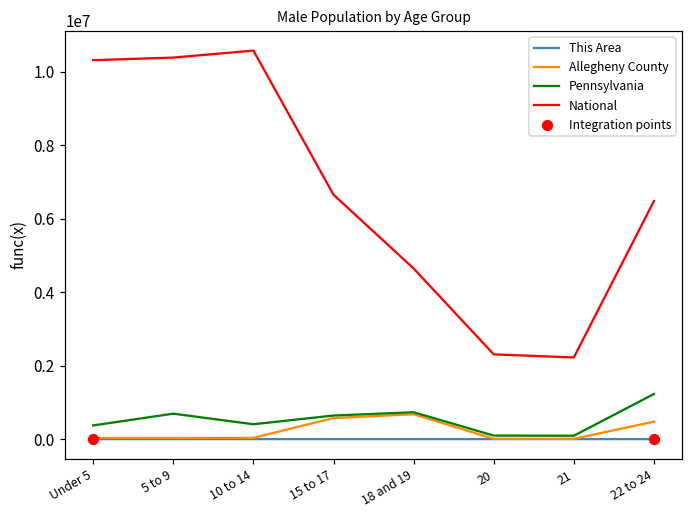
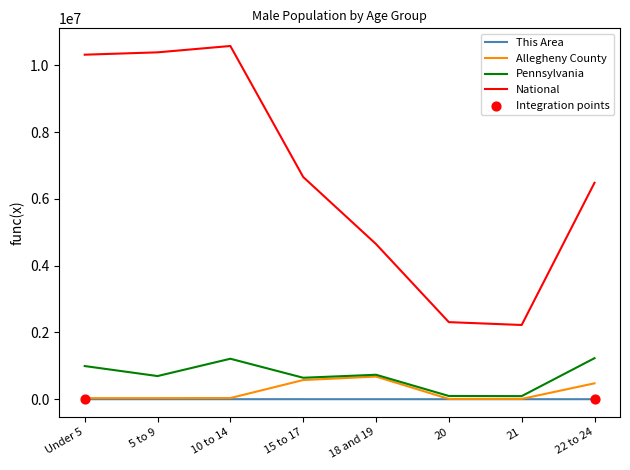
  {
    "This Area": {
      "15 to 17": 0,
      "18 and 19": 0
    },
    "Allegheny County": {
      "22 to 24": 500000
    },
    "Pennsylvania": {
-     "Under 5": 400000,
+     "Under 5": 1000000,
      "5 to 9": 700000,
-     "10 to 14": 400000,
+     "10 to 14": 1200000,
      "20": 100000,
      "21": 100000,
      "22 to 24": 1200000
    }
  }
